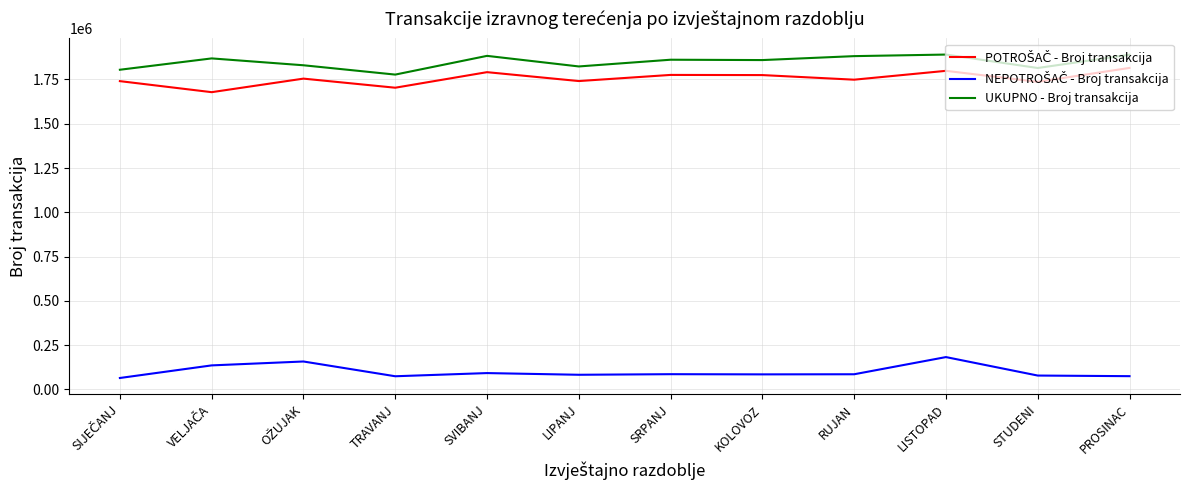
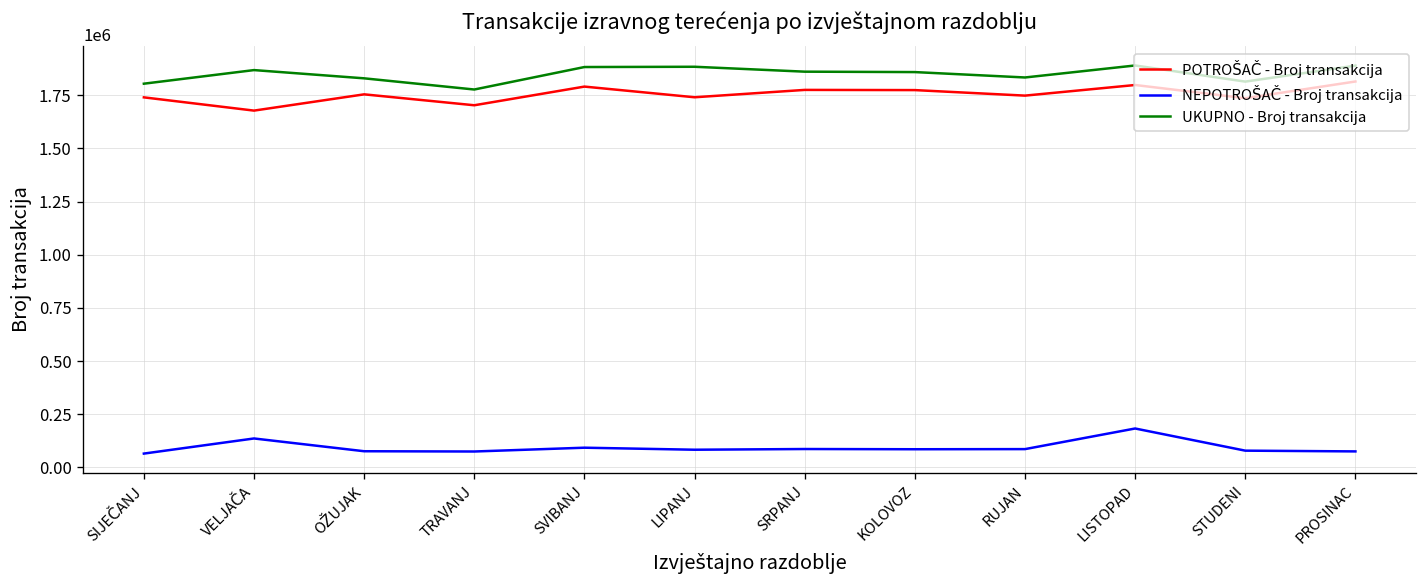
  {
    "POTROŠAČ - Broj transakcija": {
      "SIJEČANJ": 1740000,
      "VELJAČA": 1680000,
      "OŽUJAK": 1750000,
      "TRAVANJ": 1700000,
      "SVIBANJ": 1790000,
      "LIPANJ": 1740000,
      "SRPANJ": 1780000,
      "KOLOVOZ": 1770000,
      "RUJAN": 1750000
    },
    "NEPOTROŠAČ - Broj transakcija": {
      "SIJEČANJ": 60000,
      "VELJAČA": 140000,
-     "OŽUJAK": 160000,
+     "OŽUJAK": 80000,
      "TRAVANJ": 70000,
      "SVIBANJ": 90000,
      "LIPANJ": 80000,
      "SRPANJ": 90000,
      "KOLOVOZ": 80000,
      "RUJAN": 90000,
      "LISTOPAD": 180000,
      "STUDENI": 80000,
      "PROSINAC": 70000
    },
    "UKUPNO - Broj transakcija": {
      "SIJEČANJ": 1800000,
      "VELJAČA": 1870000,
      "OŽUJAK": 1830000,
      "TRAVANJ": 1780000,
      "SVIBANJ": 1880000,
-     "LIPANJ": 1820000,
+     "LIPANJ": 1880000,
      "SRPANJ": 1860000,
      "KOLOVOZ": 1860000,
-     "RUJAN": 1880000
+     "RUJAN": 1830000
    }
  }
